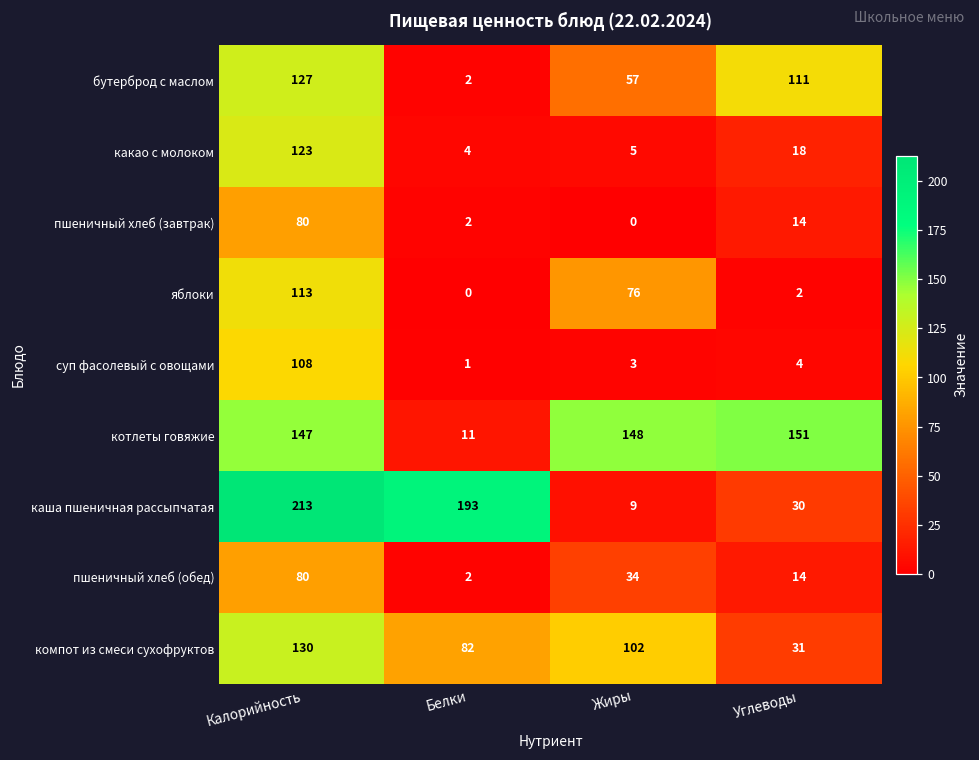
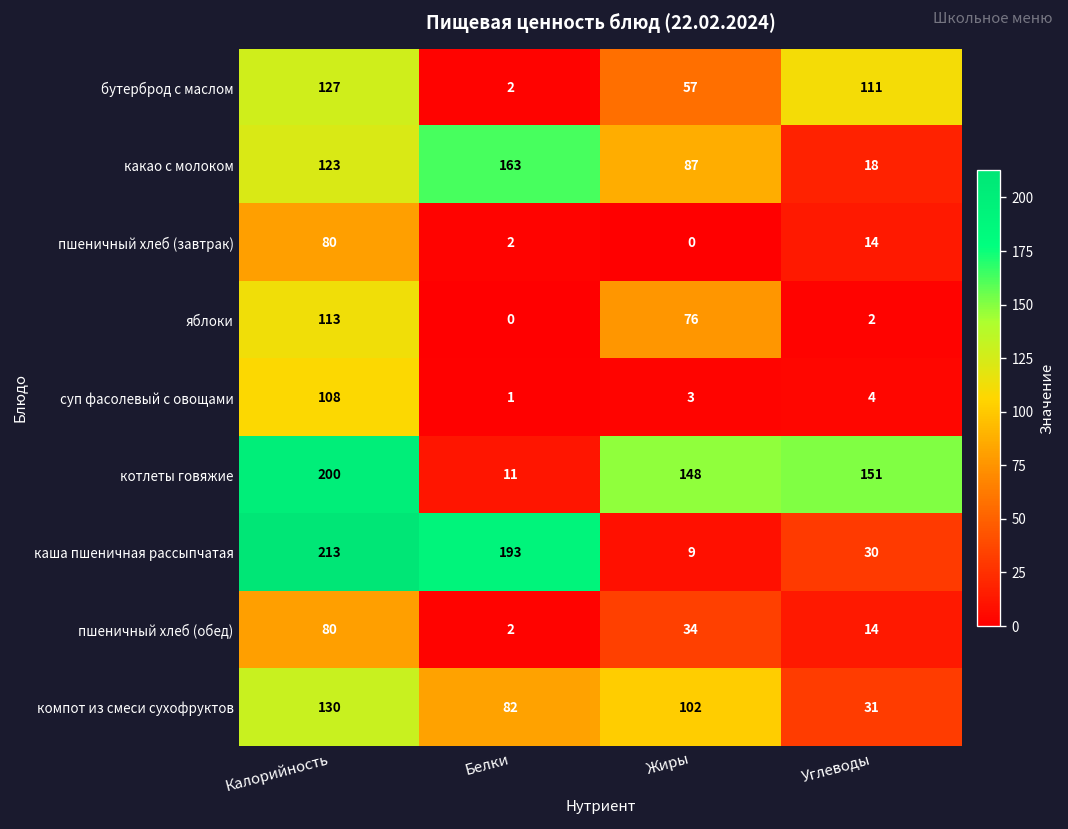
  {
    "бутерброд с маслом": {
      "Калорийность": 127,
      "Белки": 2,
      "Жиры": 57,
      "Углеводы": 111
    },
    "какао с молоком": {
      "Калорийность": 123,
-     "Белки": 4,
-     "Жиры": 5,
+     "Белки": 163,
+     "Жиры": 87,
      "Углеводы": 18
    },
    "пшеничный хлеб (завтрак)": {
      "Калорийность": 80,
      "Белки": 2,
      "Жиры": 0,
      "Углеводы": 14
    },
    "яблоки": {
      "Калорийность": 113,
      "Белки": 0,
      "Жиры": 76,
      "Углеводы": 2
    },
    "суп фасолевый с овощами": {
      "Калорийность": 108,
      "Белки": 1,
      "Жиры": 3,
      "Углеводы": 4
    },
    "котлеты говяжие": {
-     "Калорийность": 147,
+     "Калорийность": 200,
      "Белки": 11,
      "Жиры": 148,
      "Углеводы": 151
    },
    "каша пшеничная рассыпчатая": {
      "Калорийность": 213,
      "Белки": 193,
      "Жиры": 9,
      "Углеводы": 30
    },
    "пшеничный хлеб (обед)": {
      "Калорийность": 80,
      "Белки": 2,
      "Жиры": 34,
      "Углеводы": 14
    },
    "компот из смеси сухофруктов": {
      "Калорийность": 130,
      "Белки": 82,
      "Жиры": 102,
      "Углеводы": 31
    }
  }
